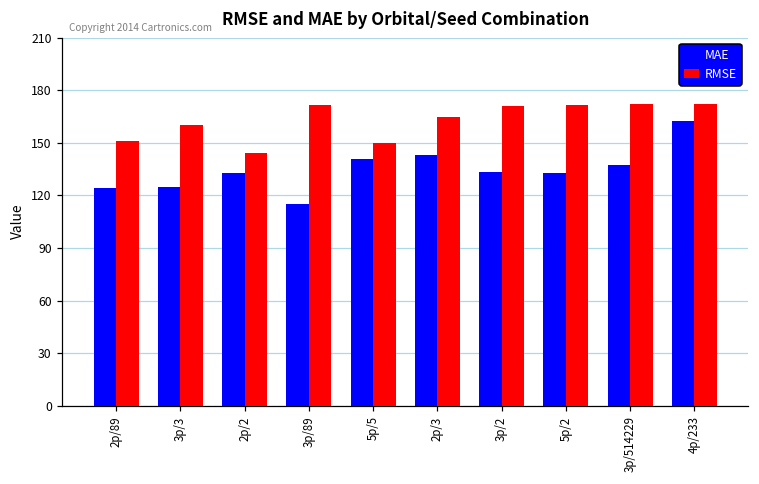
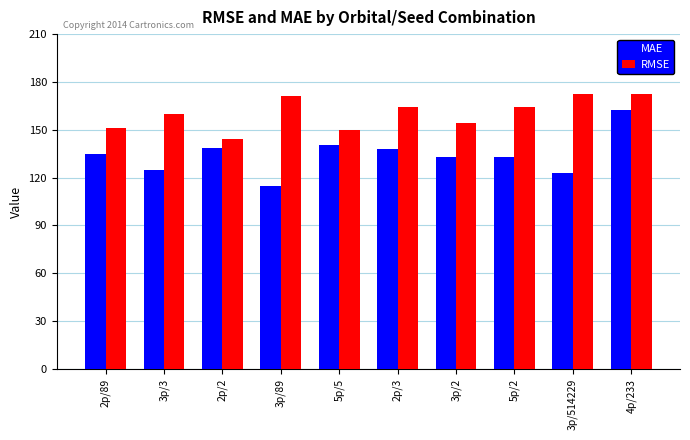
  {
    "MAE": {
-     "2p/89": 124,
+     "2p/89": 135,
      "3p/3": 125,
-     "2p/2": 133,
+     "2p/2": 138,
      "3p/89": 115,
      "5p/5": 141,
-     "2p/3": 143,
+     "2p/3": 138,
      "3p/2": 133,
      "5p/2": 133,
-     "3p/514229": 138,
+     "3p/514229": 123,
      "4p/233": 162
    },
    "RMSE": {
      "2p/89": 151,
      "3p/3": 160,
      "2p/2": 144,
      "3p/89": 171,
      "5p/5": 150,
      "2p/3": 164,
-     "3p/2": 171,
-     "5p/2": 171,
+     "3p/2": 155,
+     "5p/2": 164,
      "3p/514229": 172,
      "4p/233": 172
    }
  }
